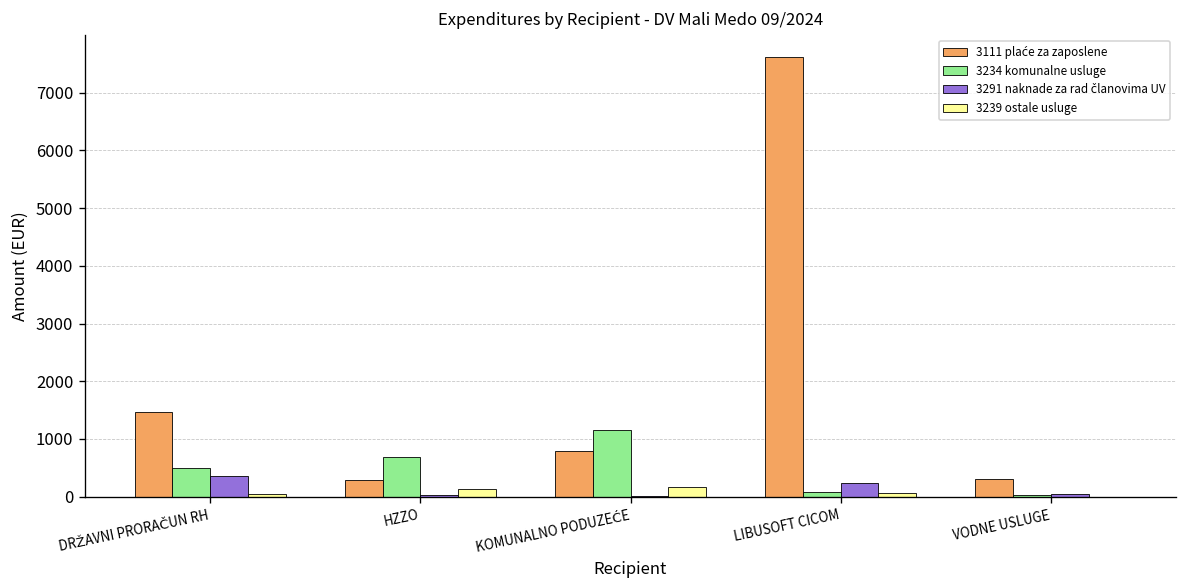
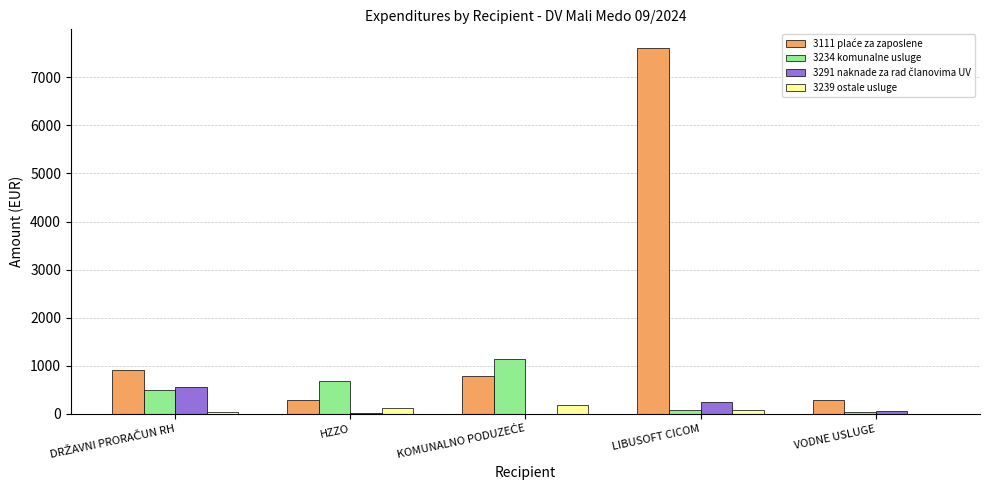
  {
    "3111 plaće za zaposlene": {
-     "DRŽAVNI PRORAČUN RH": 1500,
+     "DRŽAVNI PRORAČUN RH": 900,
      "HZZO": 300,
      "KOMUNALNO PODUZEĆE": 800,
      "LIBUSOFT CICOM": 7600,
      "VODNE USLUGE": 300
    },
    "3234 komunalne usluge": {
      "DRŽAVNI PRORAČUN RH": 500,
      "HZZO": 700,
      "KOMUNALNO PODUZEĆE": 1100,
      "LIBUSOFT CICOM": 100
    },
    "3291 naknade za rad članovima UV": {
-     "DRŽAVNI PRORAČUN RH": 400,
+     "DRŽAVNI PRORAČUN RH": 600,
      "LIBUSOFT CICOM": 200,
      "VODNE USLUGE": 100
    },
    "3239 ostale usluge": {
      "HZZO": 100,
      "KOMUNALNO PODUZEĆE": 200,
      "LIBUSOFT CICOM": 100,
      "VODNE USLUGE": 0
    }
  }
